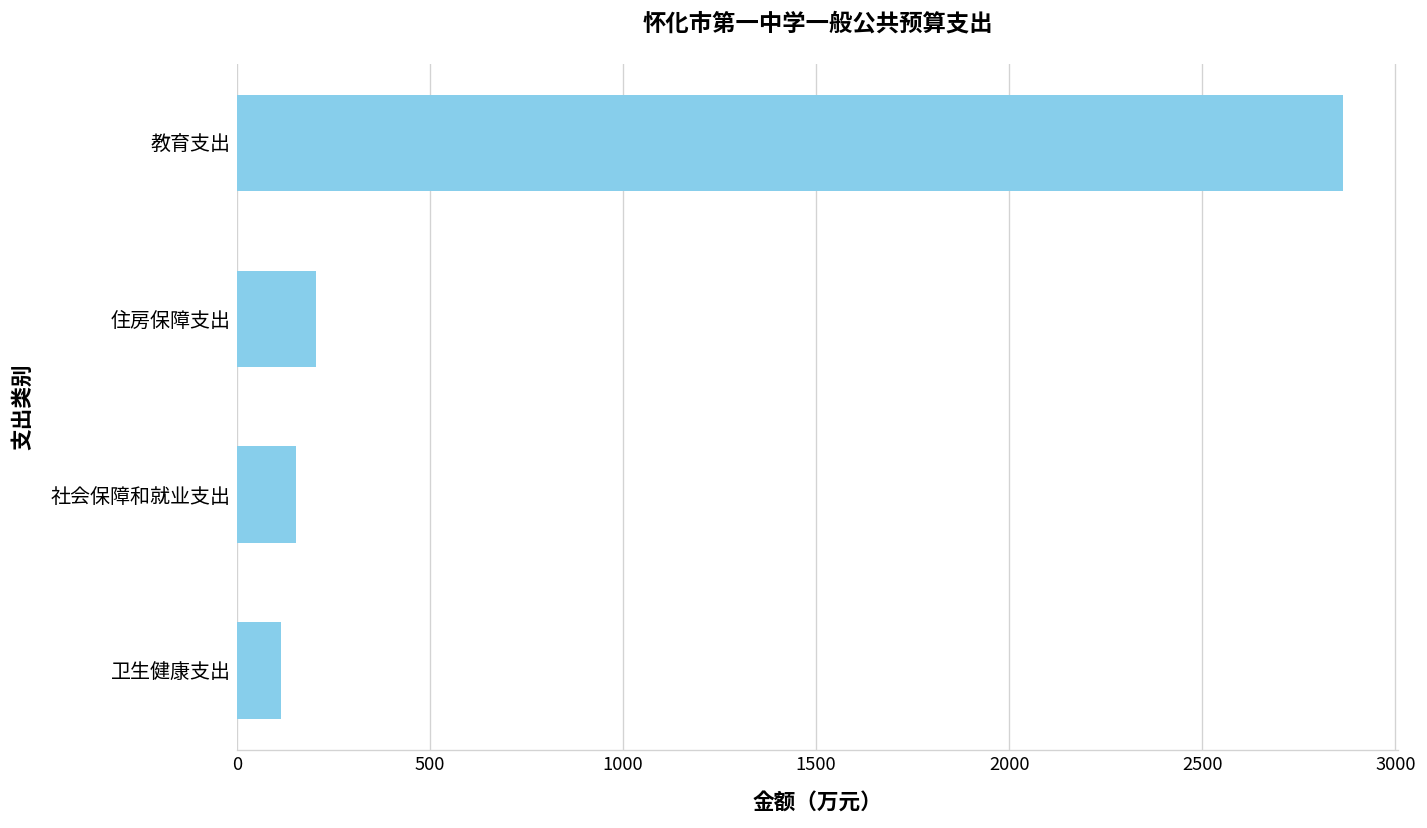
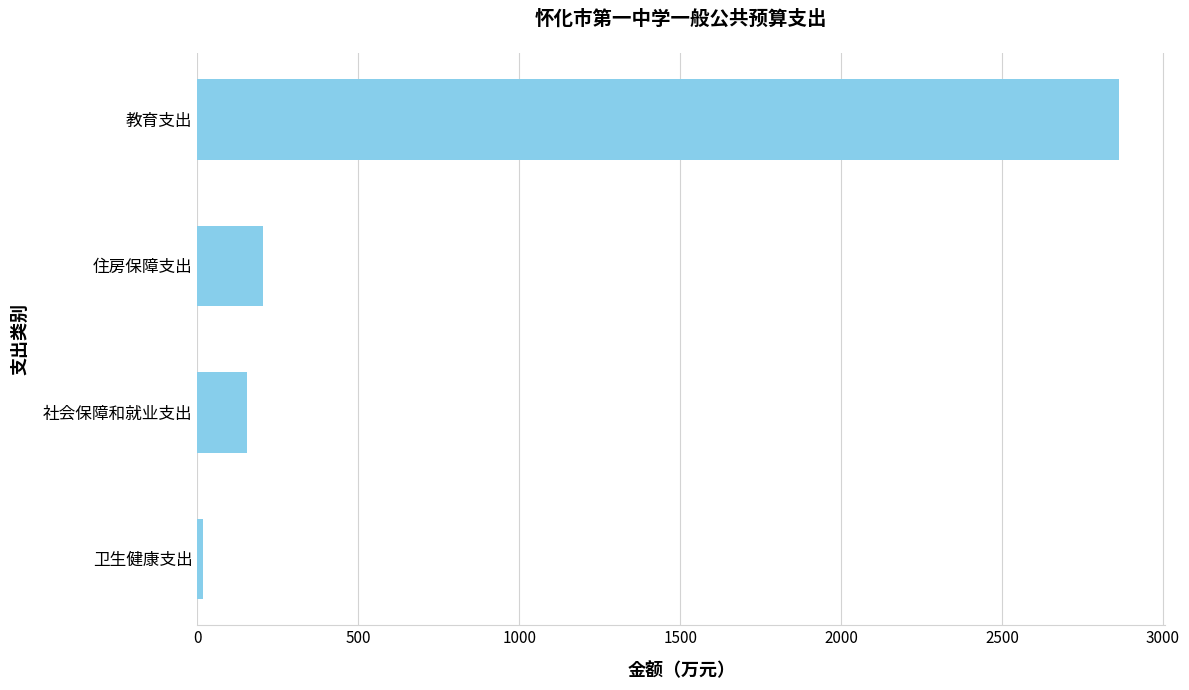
  {
    "教育支出": 2860,
    "住房保障支出": 200,
    "社会保障和就业支出": 150,
-   "卫生健康支出": 120
+   "卫生健康支出": 20
  }
